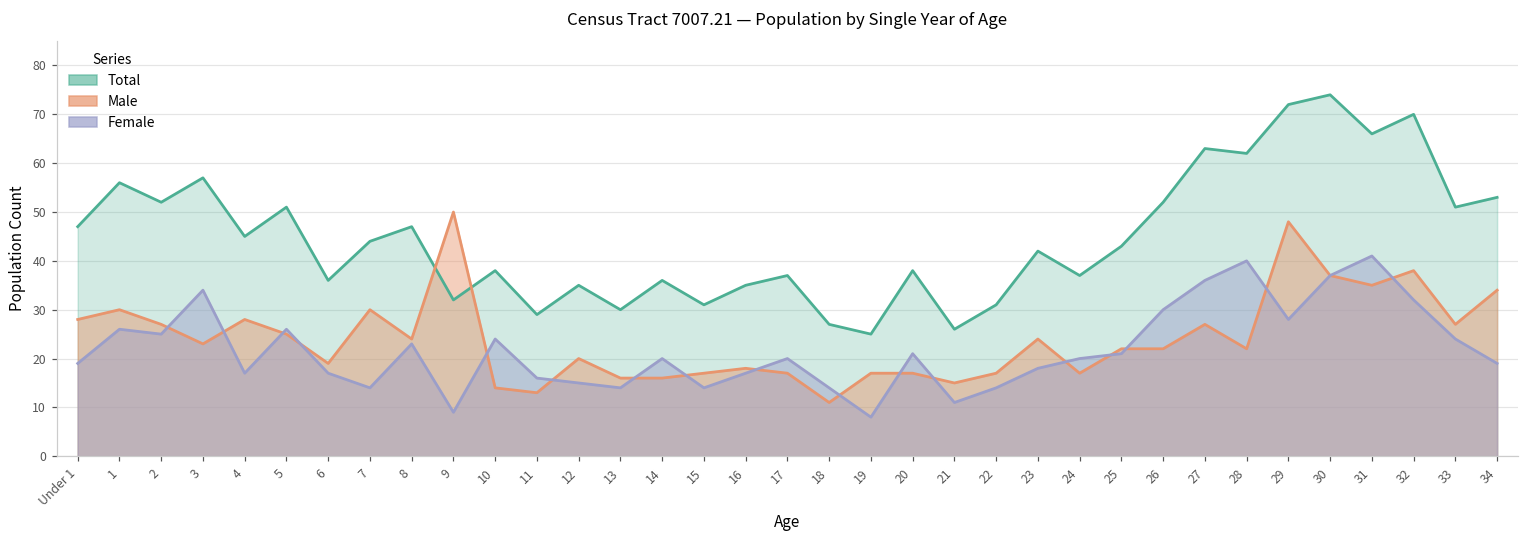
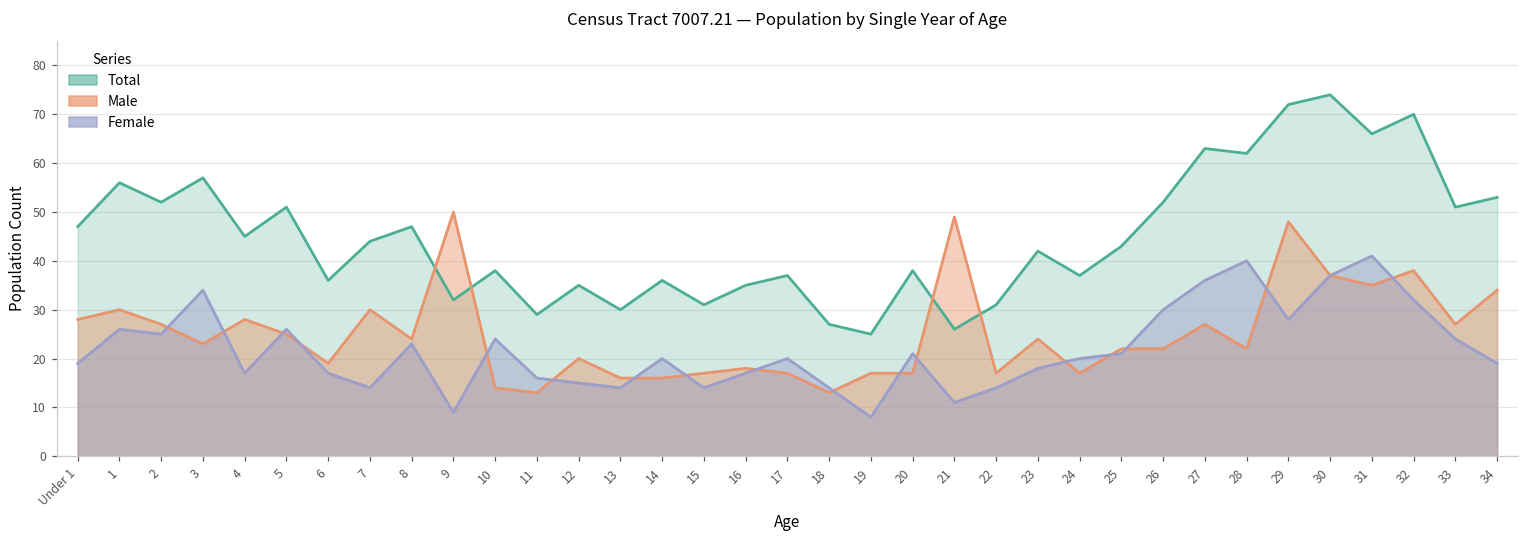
  {
    "Male": {
      "Under 1": 28,
      "1": 30,
      "2": 27,
      "3": 23,
      "4": 28,
      "5": 25,
      "6": 19,
      "7": 30,
      "8": 24,
      "9": 50,
      "10": 14,
      "11": 13,
      "12": 20,
      "13": 16,
      "14": 16,
      "15": 17,
      "16": 18,
      "17": 17,
-     "18": 11,
+     "18": 13,
      "19": 17,
      "20": 17,
-     "21": 15,
+     "21": 49,
      "22": 17,
      "23": 24,
      "24": 17,
      "25": 22,
      "26": 22,
      "27": 27,
      "28": 22,
      "29": 48,
      "31": 35,
      "32": 38,
      "33": 27,
      "34": 34
    }
  }
